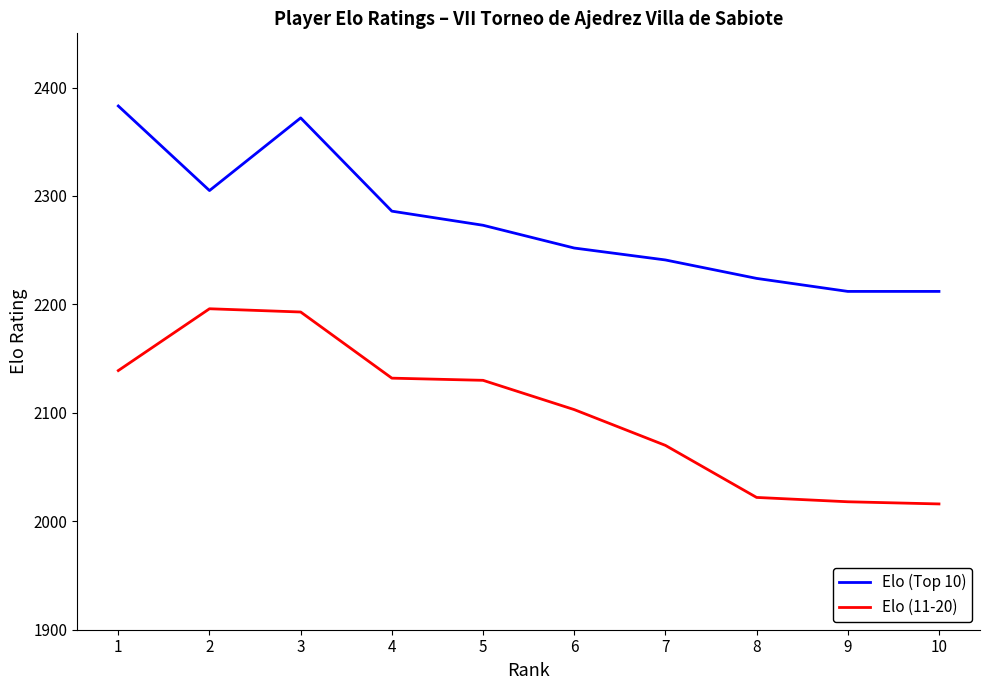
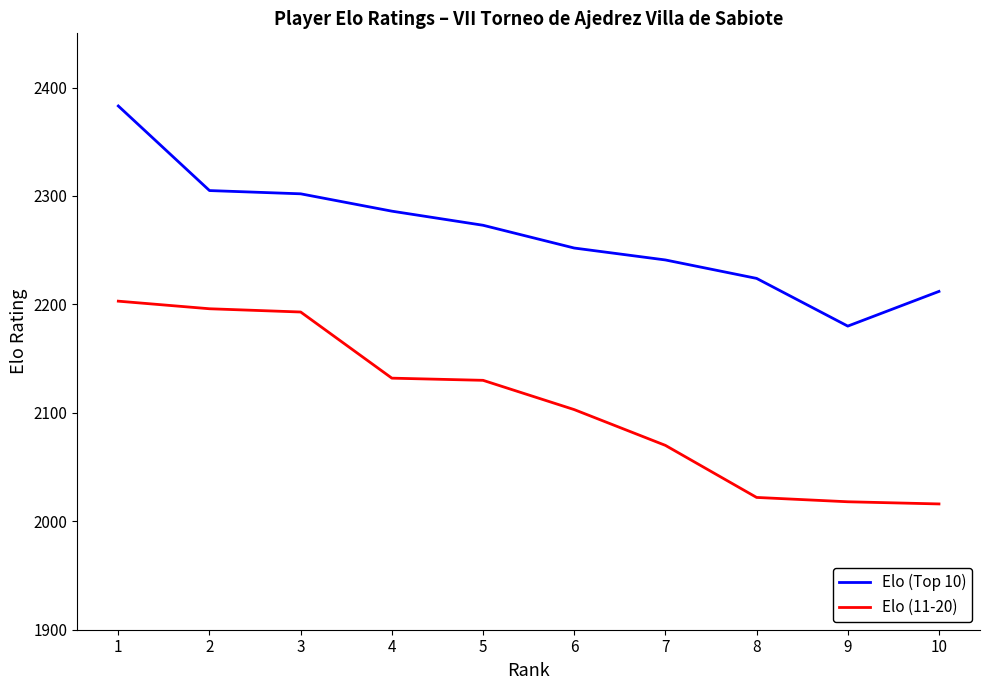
  {
    "Elo (Top 10)": {
      "1": 2383,
      "2": 2305,
-     "3": 2372,
+     "3": 2302,
      "4": 2286,
      "5": 2273,
      "6": 2252,
      "7": 2241,
      "8": 2224,
-     "9": 2212,
+     "9": 2180,
      "10": 2212
    },
    "Elo (11-20)": {
-     "1": 2139,
+     "1": 2203,
      "2": 2196,
      "3": 2193,
      "4": 2132,
      "5": 2130,
      "6": 2103,
      "7": 2070,
      "8": 2022,
      "9": 2018,
      "10": 2016
    }
  }
